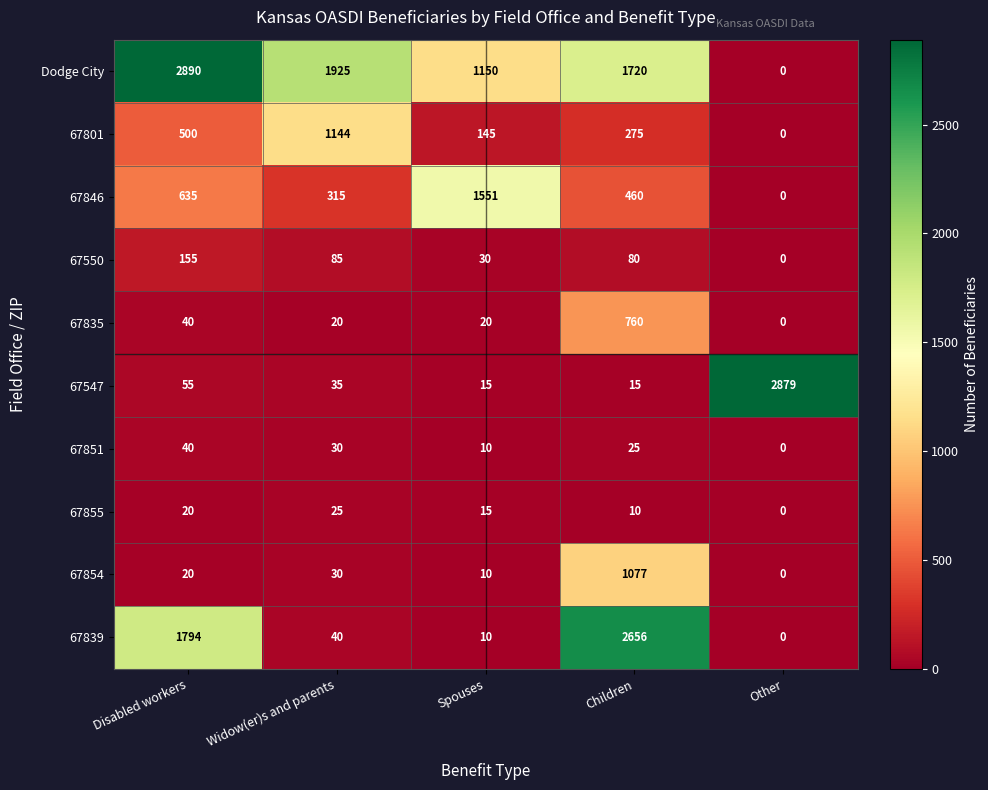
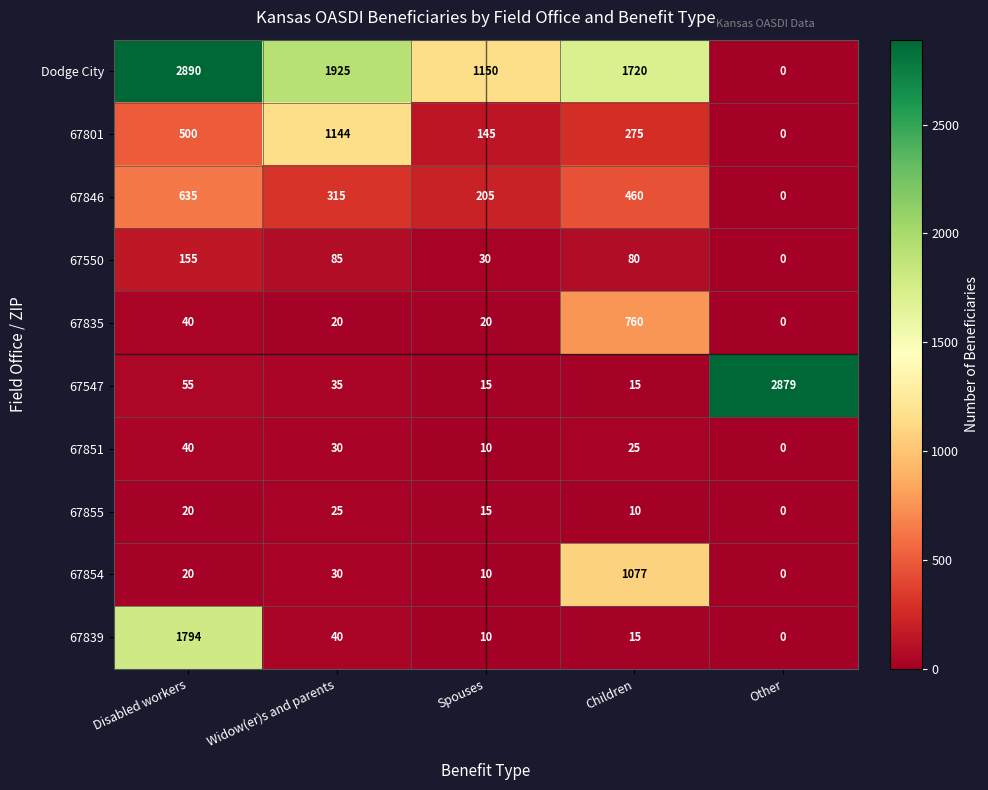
  {
    "Dodge City": {
      "Disabled workers": 2890,
      "Widow(er)s and parents": 1925,
      "Spouses": 1150,
      "Children": 1720,
      "Other": 0
    },
    "67801": {
      "Disabled workers": 500,
      "Widow(er)s and parents": 1144,
      "Spouses": 145,
      "Children": 275,
      "Other": 0
    },
    "67846": {
      "Disabled workers": 635,
      "Widow(er)s and parents": 315,
-     "Spouses": 1551,
+     "Spouses": 205,
      "Children": 460,
      "Other": 0
    },
    "67550": {
      "Disabled workers": 155,
      "Widow(er)s and parents": 85,
      "Spouses": 30,
      "Children": 80,
      "Other": 0
    },
    "67835": {
      "Disabled workers": 40,
      "Widow(er)s and parents": 20,
      "Spouses": 20,
      "Children": 760,
      "Other": 0
    },
    "67547": {
      "Disabled workers": 55,
      "Widow(er)s and parents": 35,
      "Spouses": 15,
      "Children": 15,
      "Other": 2879
    },
    "67851": {
      "Disabled workers": 40,
      "Widow(er)s and parents": 30,
      "Spouses": 10,
      "Children": 25,
      "Other": 0
    },
    "67855": {
      "Disabled workers": 20,
      "Widow(er)s and parents": 25,
      "Spouses": 15,
      "Children": 10,
      "Other": 0
    },
    "67854": {
      "Disabled workers": 20,
      "Widow(er)s and parents": 30,
      "Spouses": 10,
      "Children": 1077,
      "Other": 0
    },
    "67839": {
      "Disabled workers": 1794,
      "Widow(er)s and parents": 40,
      "Spouses": 10,
-     "Children": 2656,
+     "Children": 15,
      "Other": 0
    }
  }
